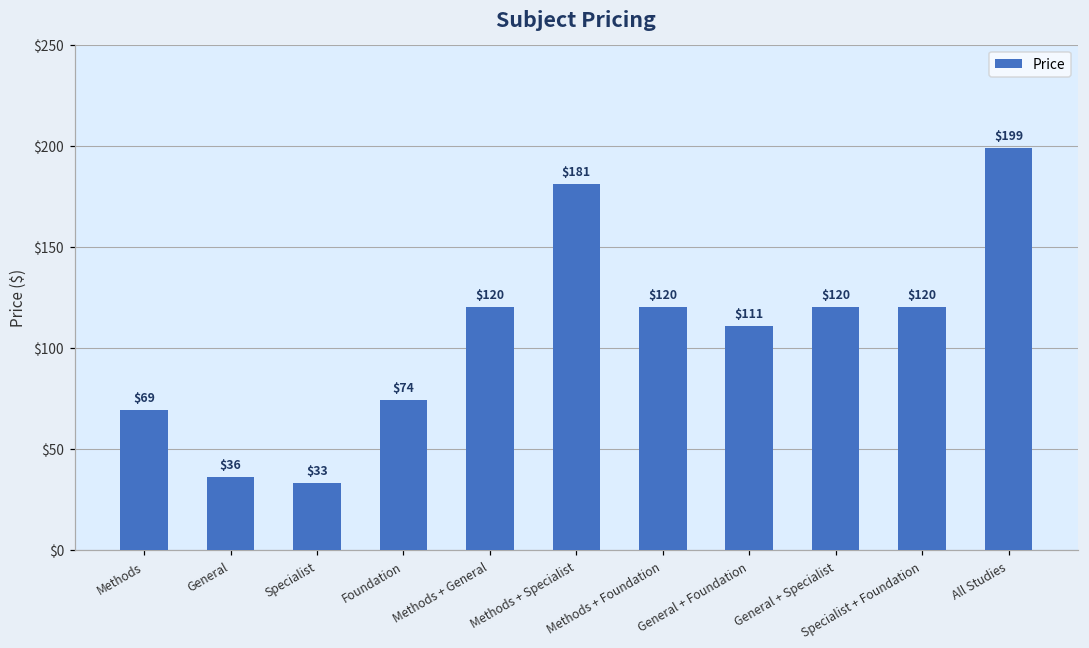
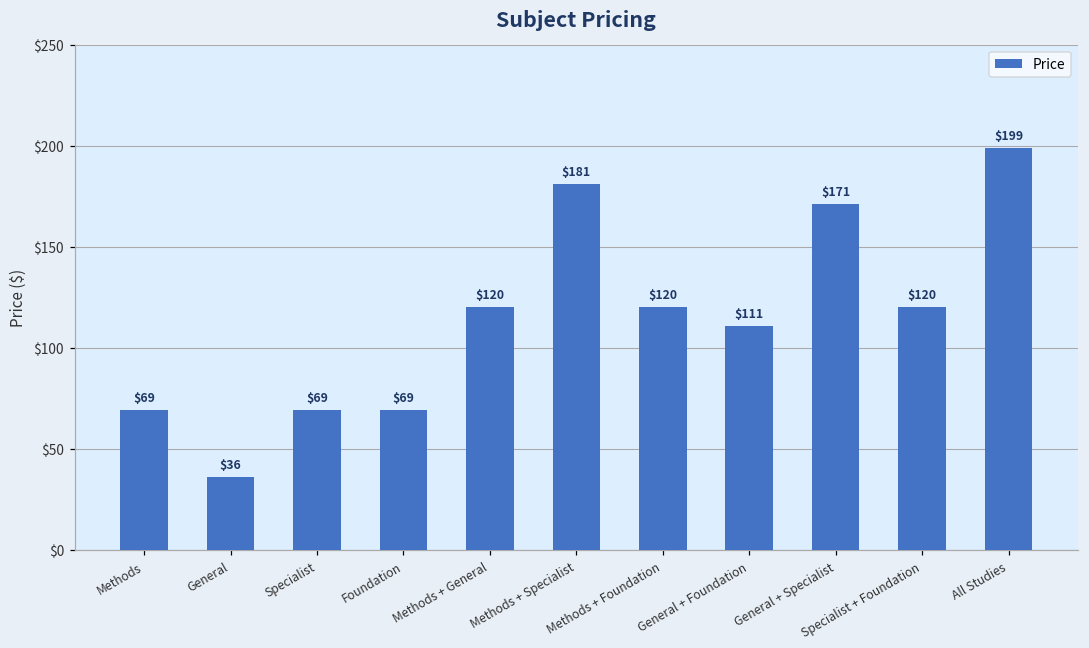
  {
    "Methods": "$69",
    "General": "$36",
-   "Specialist": "$33",
-   "Foundation": "$74",
+   "Specialist": "$69",
+   "Foundation": "$69",
    "Methods + General": "$120",
    "Methods + Specialist": "$181",
    "Methods + Foundation": "$120",
    "General + Foundation": "$111",
-   "General + Specialist": "$120",
+   "General + Specialist": "$171",
    "Specialist + Foundation": "$120",
    "All Studies": "$199"
  }
